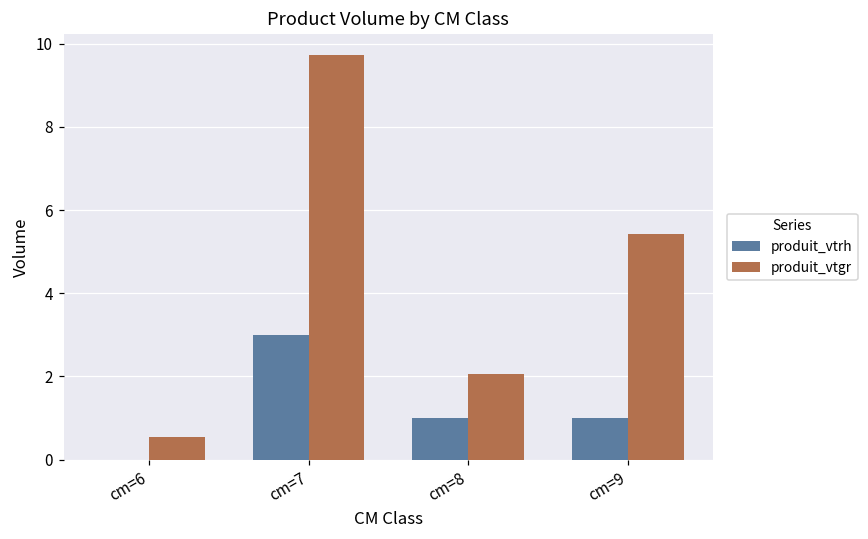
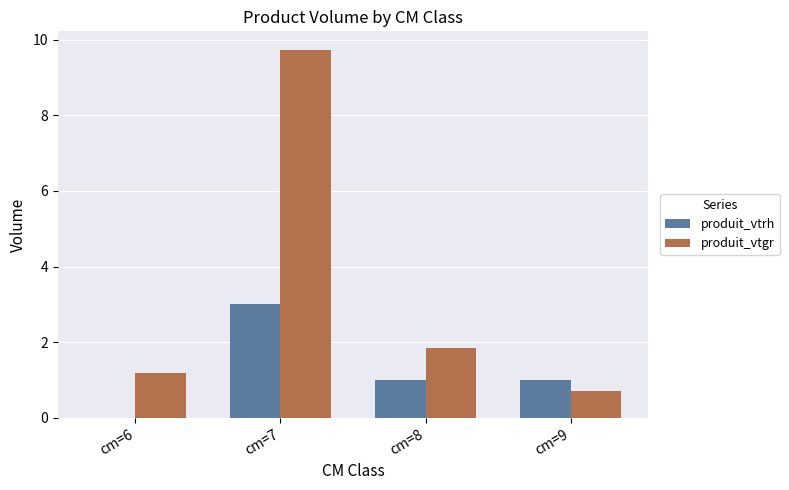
  {
    "produit_vtrh": {
      "cm=6": 0.0,
      "cm=7": 3.0,
      "cm=8": 1.0,
      "cm=9": 1.0
    },
    "produit_vtgr": {
-     "cm=6": 0.5,
+     "cm=6": 1.2,
      "cm=7": 9.7,
-     "cm=8": 2.1,
-     "cm=9": 5.4
+     "cm=8": 1.8,
+     "cm=9": 0.7
    }
  }
